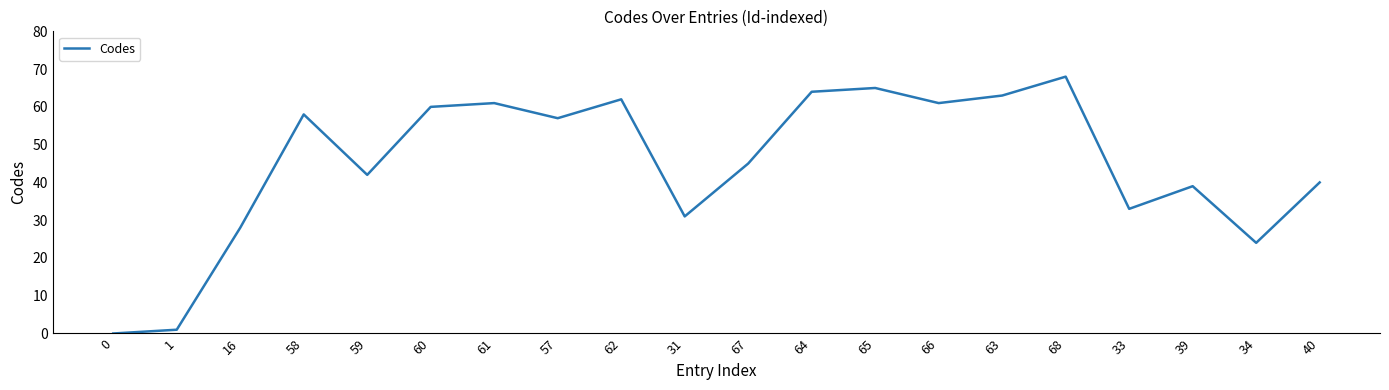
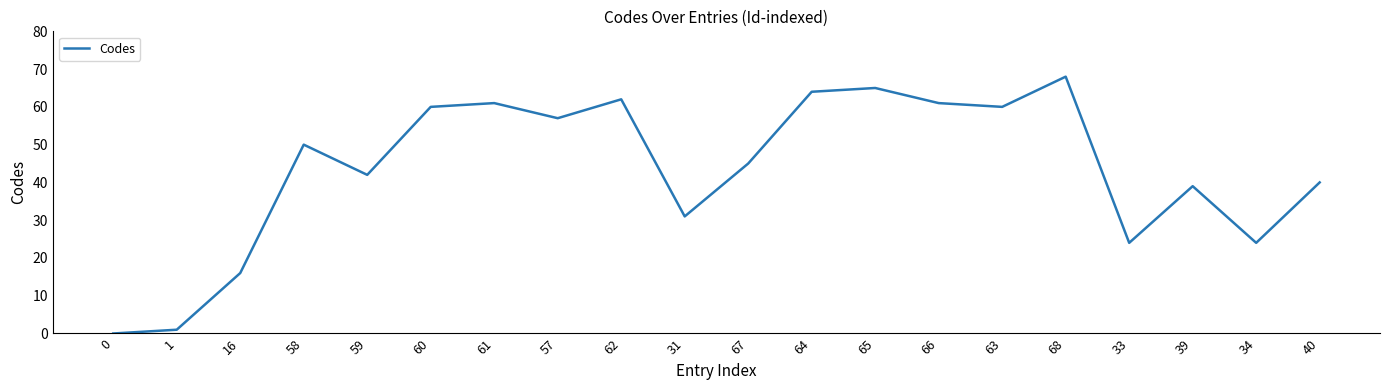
  {
    "0": 0,
    "1": 1,
-   "16": 28,
-   "58": 58,
+   "16": 16,
+   "58": 50,
    "59": 42,
    "60": 60,
    "61": 61,
    "57": 57,
    "62": 62,
    "31": 31,
    "67": 45,
    "64": 64,
    "65": 65,
    "66": 61,
-   "63": 63,
+   "63": 60,
    "68": 68,
-   "33": 33,
+   "33": 24,
    "39": 39,
    "34": 24,
    "40": 40
  }
